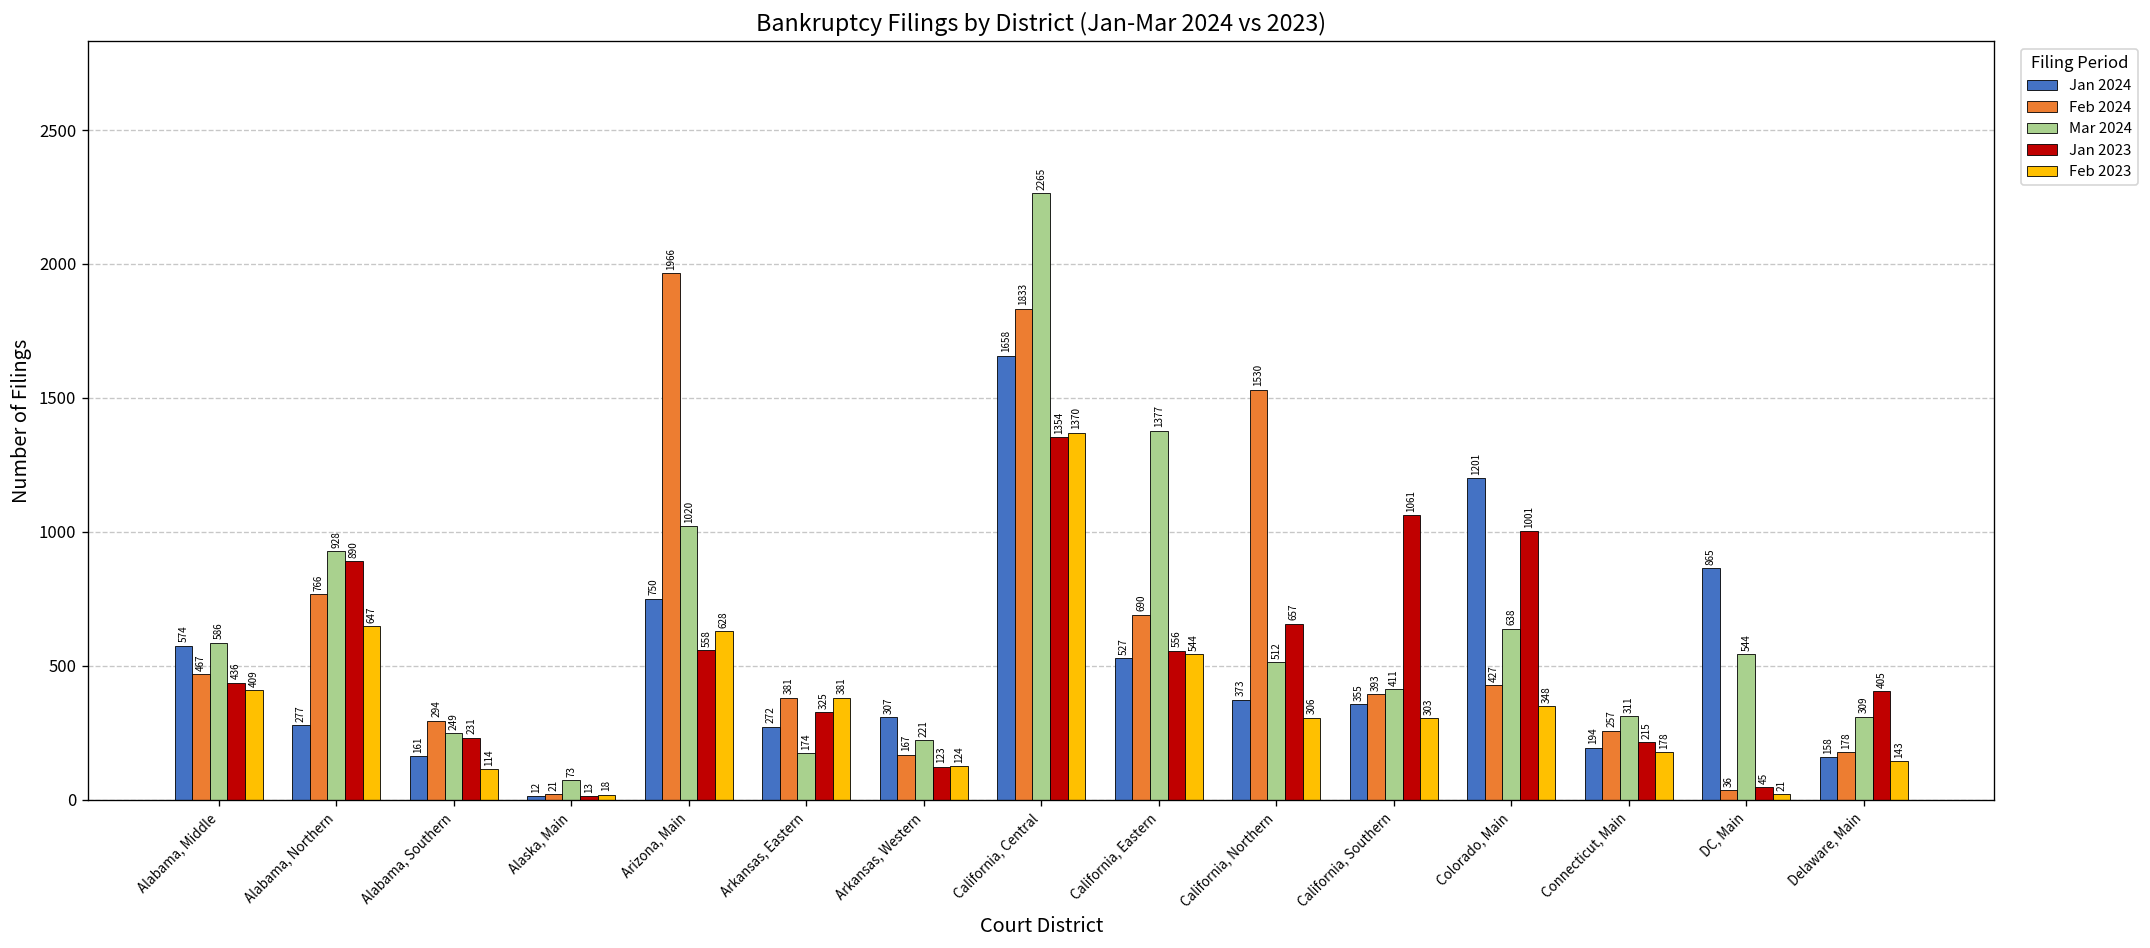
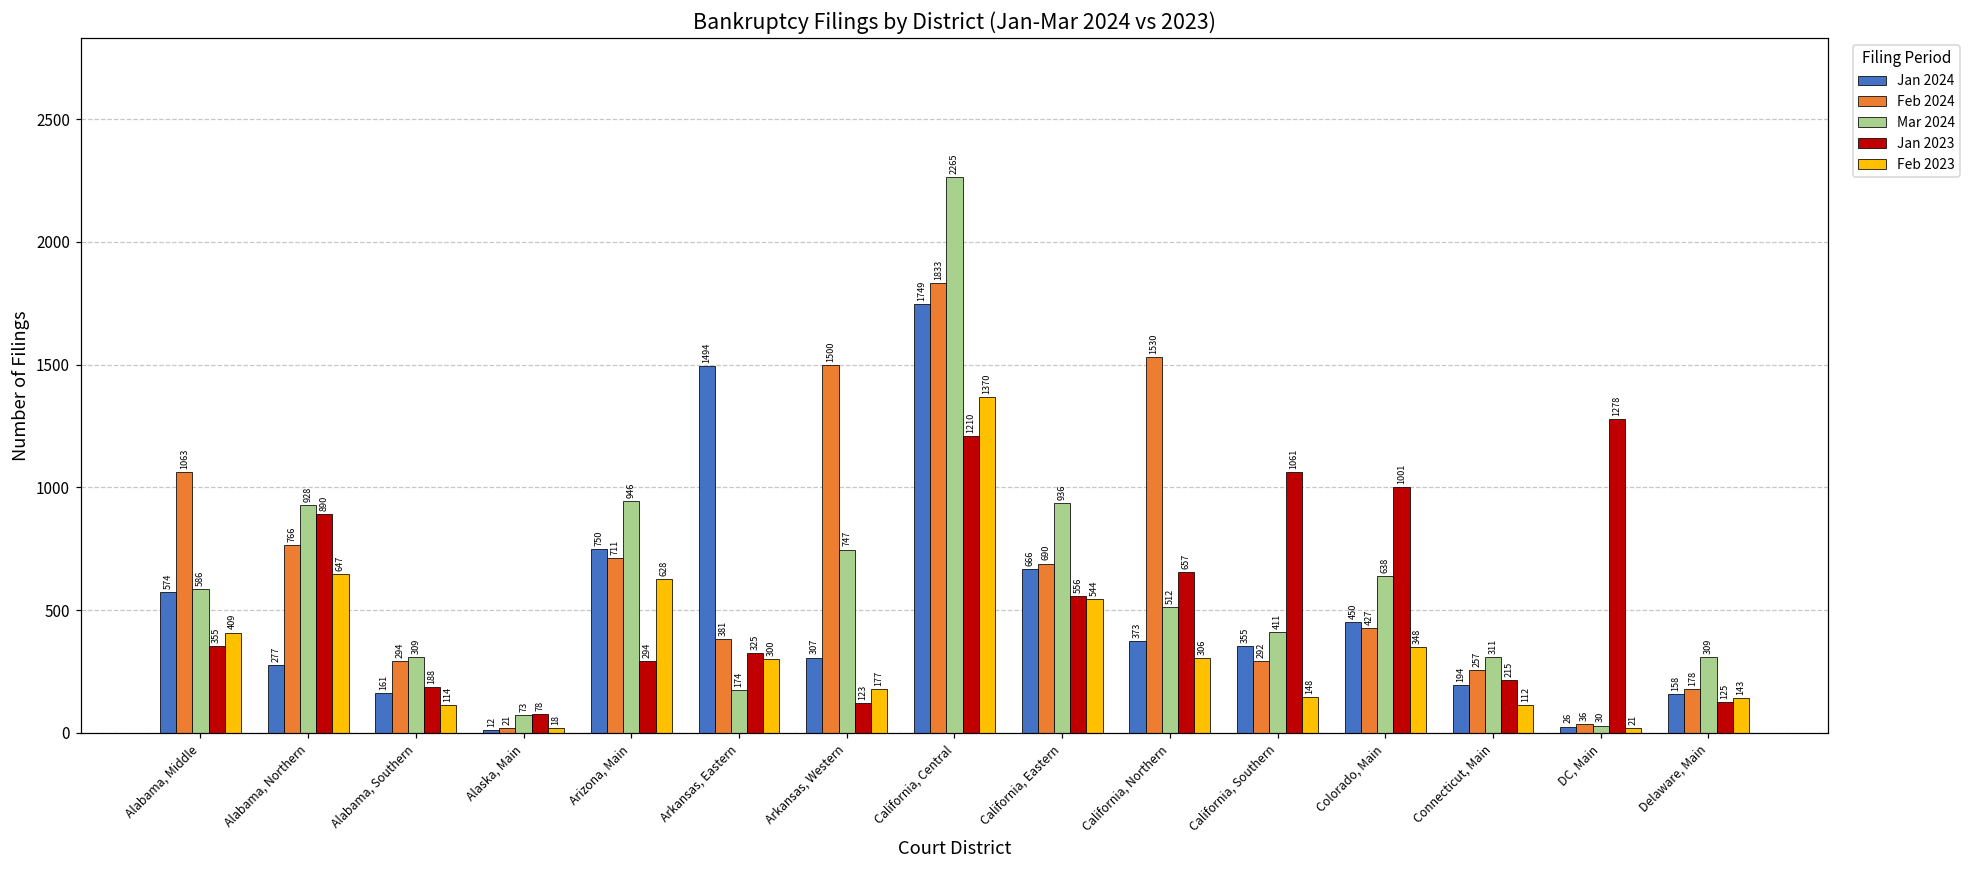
  {
    "Jan 2024": {
      "Alabama, Middle": 574,
      "Alabama, Northern": 277,
      "Alabama, Southern": 161,
      "Alaska, Main": 12,
      "Arizona, Main": 750,
-     "Arkansas, Eastern": 272,
+     "Arkansas, Eastern": 1494,
      "Arkansas, Western": 307,
-     "California, Central": 1658,
-     "California, Eastern": 527,
+     "California, Central": 1749,
+     "California, Eastern": 666,
      "California, Northern": 373,
      "California, Southern": 355,
-     "Colorado, Main": 1201,
+     "Colorado, Main": 450,
      "Connecticut, Main": 194,
-     "DC, Main": 865,
+     "DC, Main": 26,
      "Delaware, Main": 158
    },
    "Feb 2024": {
-     "Alabama, Middle": 467,
+     "Alabama, Middle": 1063,
      "Alabama, Northern": 766,
      "Alabama, Southern": 294,
      "Alaska, Main": 21,
-     "Arizona, Main": 1966,
+     "Arizona, Main": 711,
      "Arkansas, Eastern": 381,
-     "Arkansas, Western": 167,
+     "Arkansas, Western": 1500,
      "California, Central": 1833,
      "California, Eastern": 690,
      "California, Northern": 1530,
-     "California, Southern": 393,
+     "California, Southern": 292,
      "Colorado, Main": 427,
      "Connecticut, Main": 257,
      "DC, Main": 36,
      "Delaware, Main": 178
    },
    "Mar 2024": {
      "Alabama, Middle": 586,
      "Alabama, Northern": 928,
-     "Alabama, Southern": 249,
+     "Alabama, Southern": 309,
      "Alaska, Main": 73,
-     "Arizona, Main": 1020,
+     "Arizona, Main": 946,
      "Arkansas, Eastern": 174,
-     "Arkansas, Western": 221,
+     "Arkansas, Western": 747,
      "California, Central": 2265,
-     "California, Eastern": 1377,
+     "California, Eastern": 936,
      "California, Northern": 512,
      "California, Southern": 411,
      "Colorado, Main": 638,
      "Connecticut, Main": 311,
-     "DC, Main": 544,
+     "DC, Main": 30,
      "Delaware, Main": 309
    },
    "Jan 2023": {
-     "Alabama, Middle": 436,
+     "Alabama, Middle": 355,
      "Alabama, Northern": 890,
-     "Alabama, Southern": 231,
-     "Alaska, Main": 13,
-     "Arizona, Main": 558,
+     "Alabama, Southern": 188,
+     "Alaska, Main": 78,
+     "Arizona, Main": 294,
      "Arkansas, Eastern": 325,
      "Arkansas, Western": 123,
-     "California, Central": 1354,
+     "California, Central": 1210,
      "California, Eastern": 556,
      "California, Northern": 657,
      "California, Southern": 1061,
      "Colorado, Main": 1001,
      "Connecticut, Main": 215,
-     "DC, Main": 45,
-     "Delaware, Main": 405
+     "DC, Main": 1278,
+     "Delaware, Main": 125
    },
    "Feb 2023": {
      "Alabama, Middle": 409,
      "Alabama, Northern": 647,
      "Alabama, Southern": 114,
      "Alaska, Main": 18,
      "Arizona, Main": 628,
-     "Arkansas, Eastern": 381,
-     "Arkansas, Western": 124,
+     "Arkansas, Eastern": 300,
+     "Arkansas, Western": 177,
      "California, Central": 1370,
      "California, Eastern": 544,
      "California, Northern": 306,
-     "California, Southern": 303,
+     "California, Southern": 148,
      "Colorado, Main": 348,
-     "Connecticut, Main": 178,
+     "Connecticut, Main": 112,
      "DC, Main": 21,
      "Delaware, Main": 143
    }
  }
